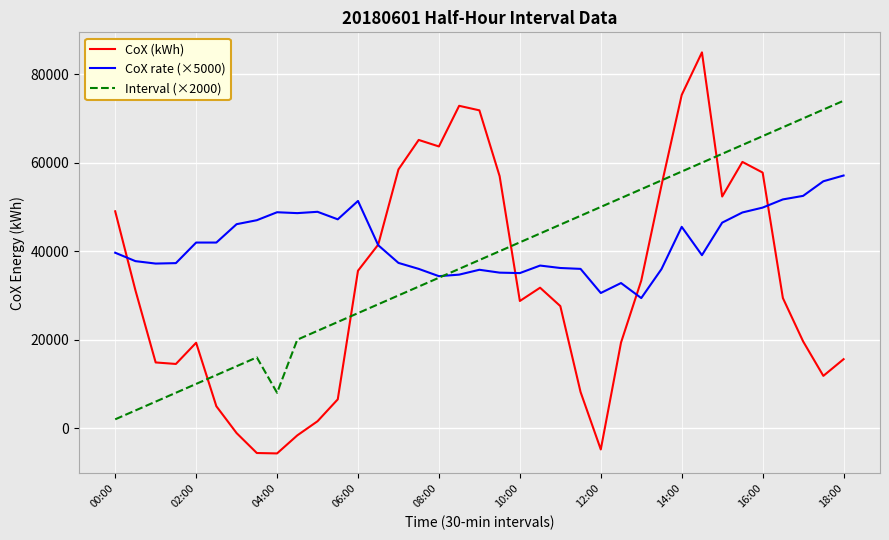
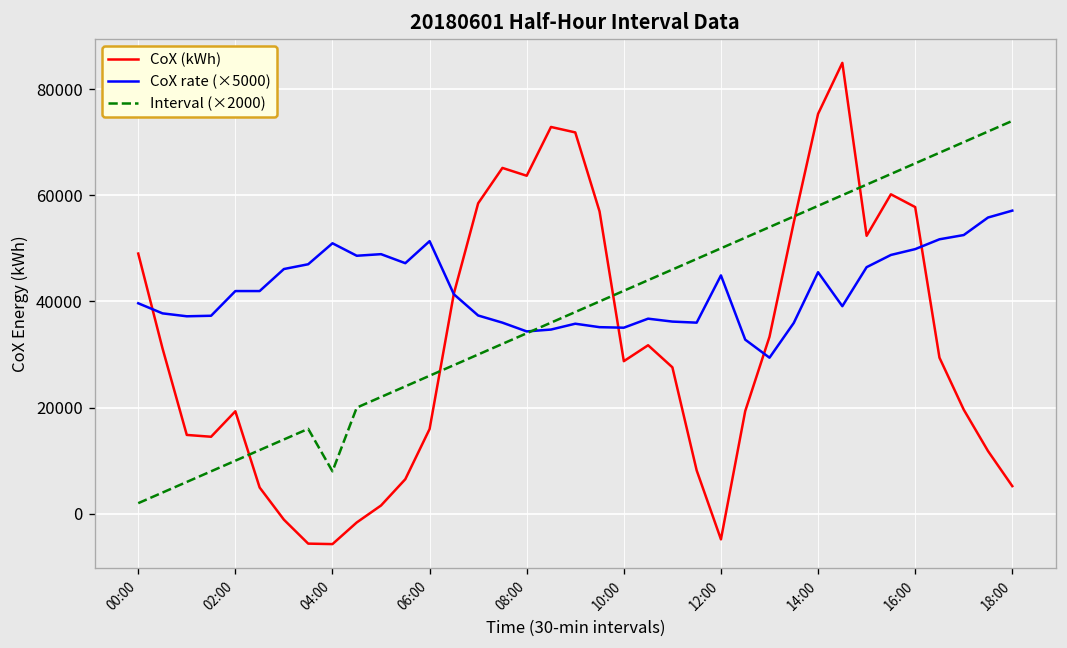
  {
    "CoX (kWh)": {
      "00:00": 49000,
      "02:00": 19000,
      "04:00": -6000,
-     "06:00": 36000,
+     "06:00": 16000,
      "08:00": 64000,
      "10:00": 29000,
      "12:00": -5000,
      "14:00": 75000,
      "16:00": 58000,
-     "18:00": 16000
+     "18:00": 5000
    },
    "CoX rate (×5000)": {
      "00:00": 40000,
      "02:00": 42000,
-     "04:00": 49000,
+     "04:00": 51000,
      "06:00": 51000,
      "10:00": 35000,
-     "12:00": 31000,
+     "12:00": 45000,
      "14:00": 46000,
      "16:00": 50000,
      "18:00": 57000
    },
    "Interval (×2000)": {
      "00:00": 2000,
      "02:00": 10000,
      "04:00": 8000,
      "06:00": 26000,
      "10:00": 42000,
      "12:00": 50000,
      "14:00": 58000,
      "16:00": 66000,
      "18:00": 74000
    }
  }
